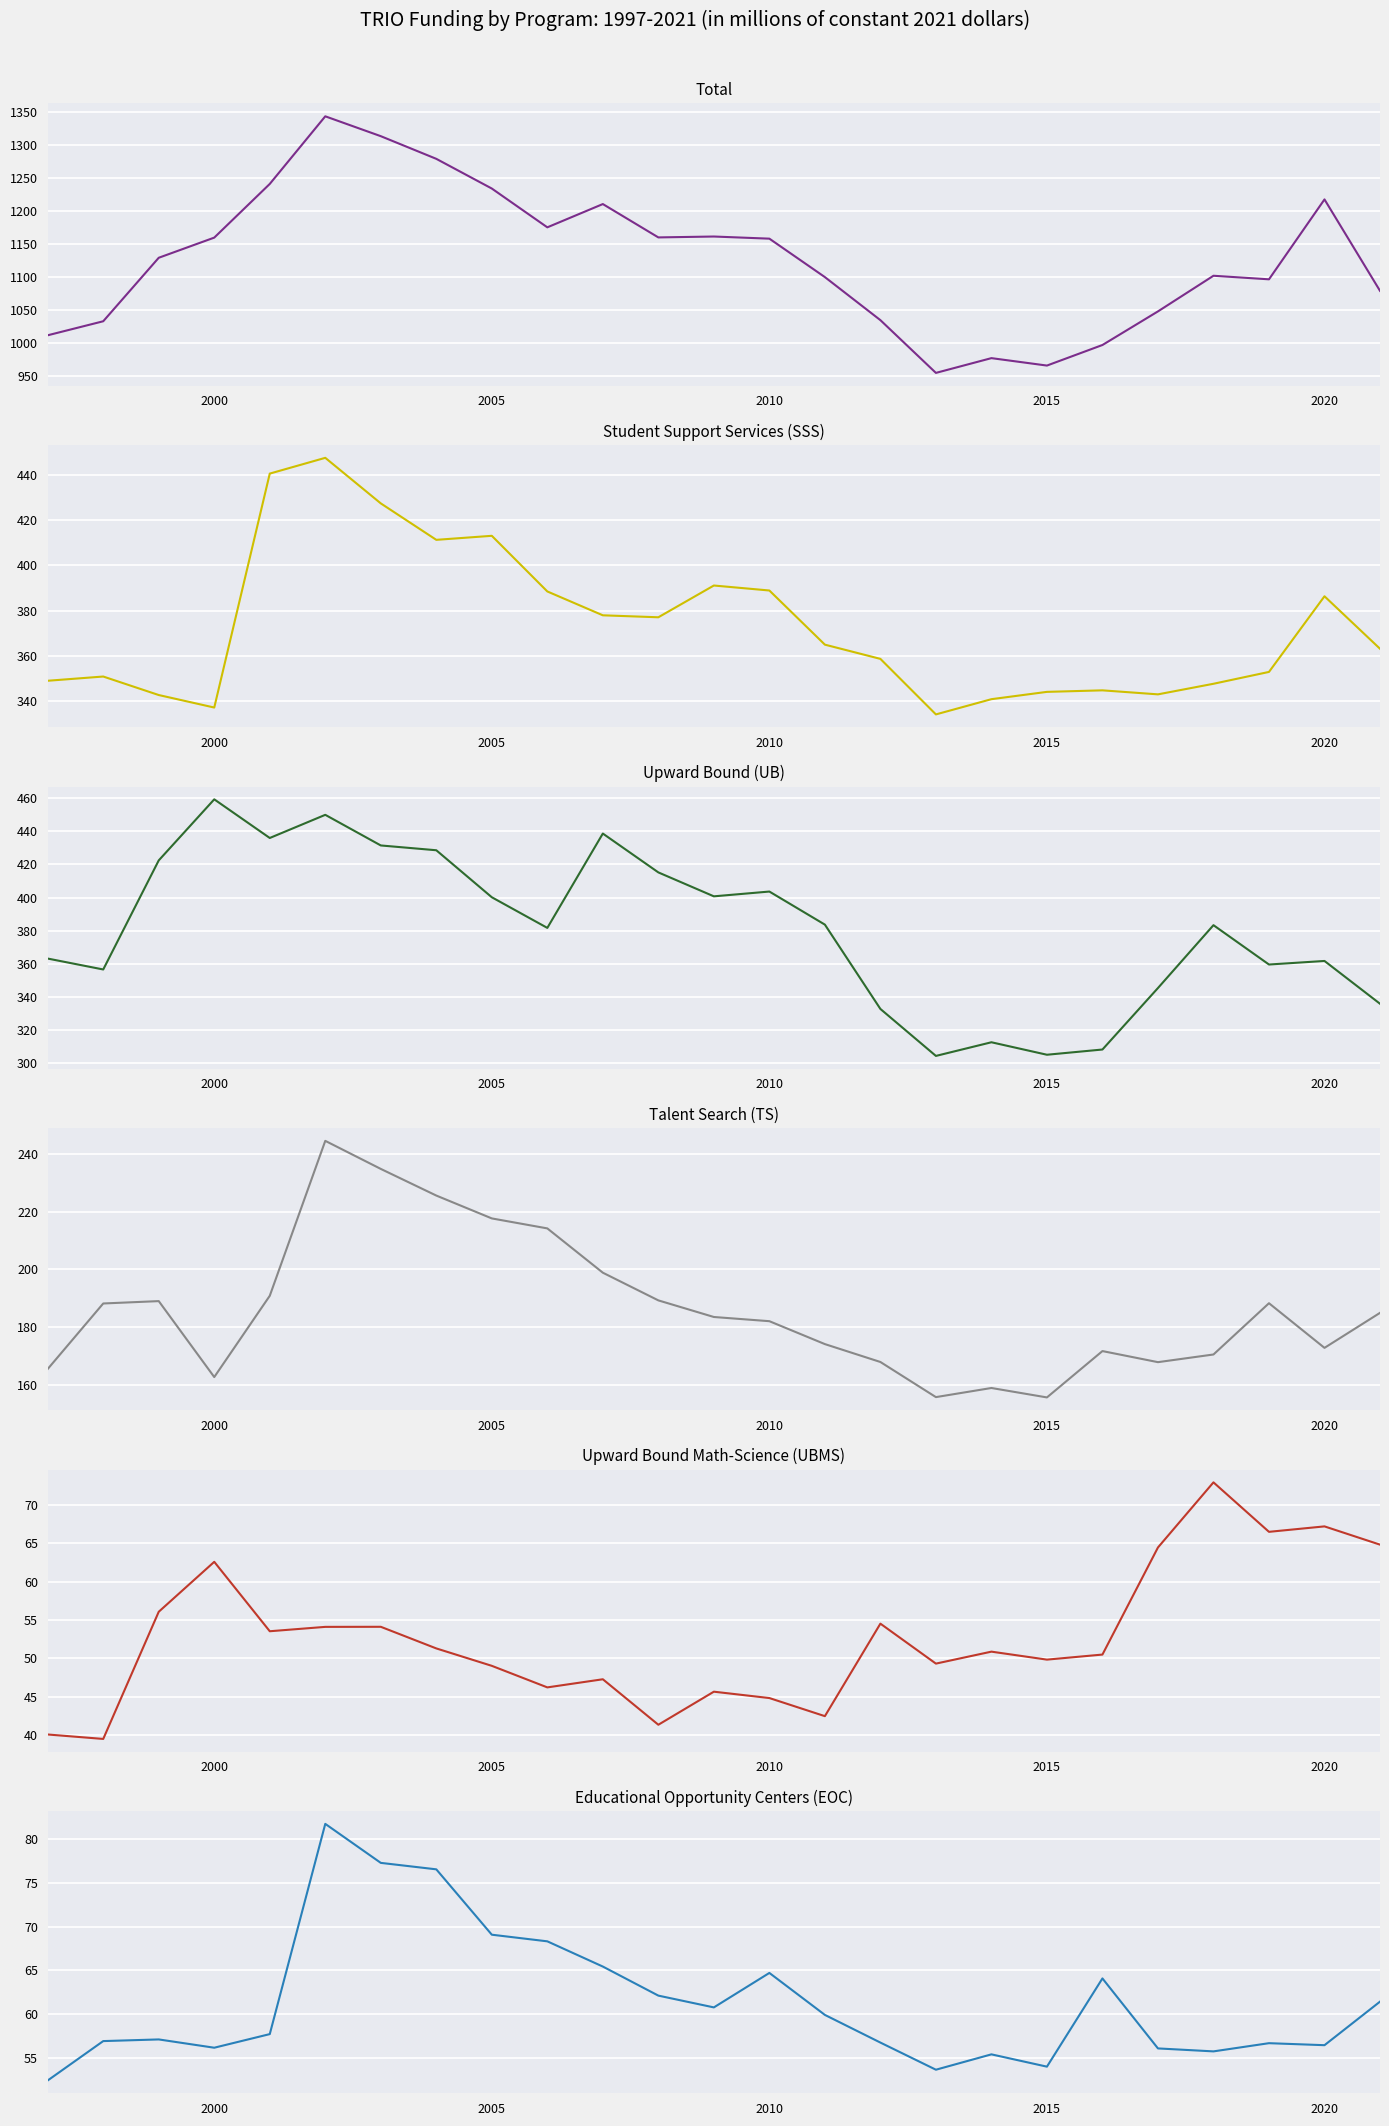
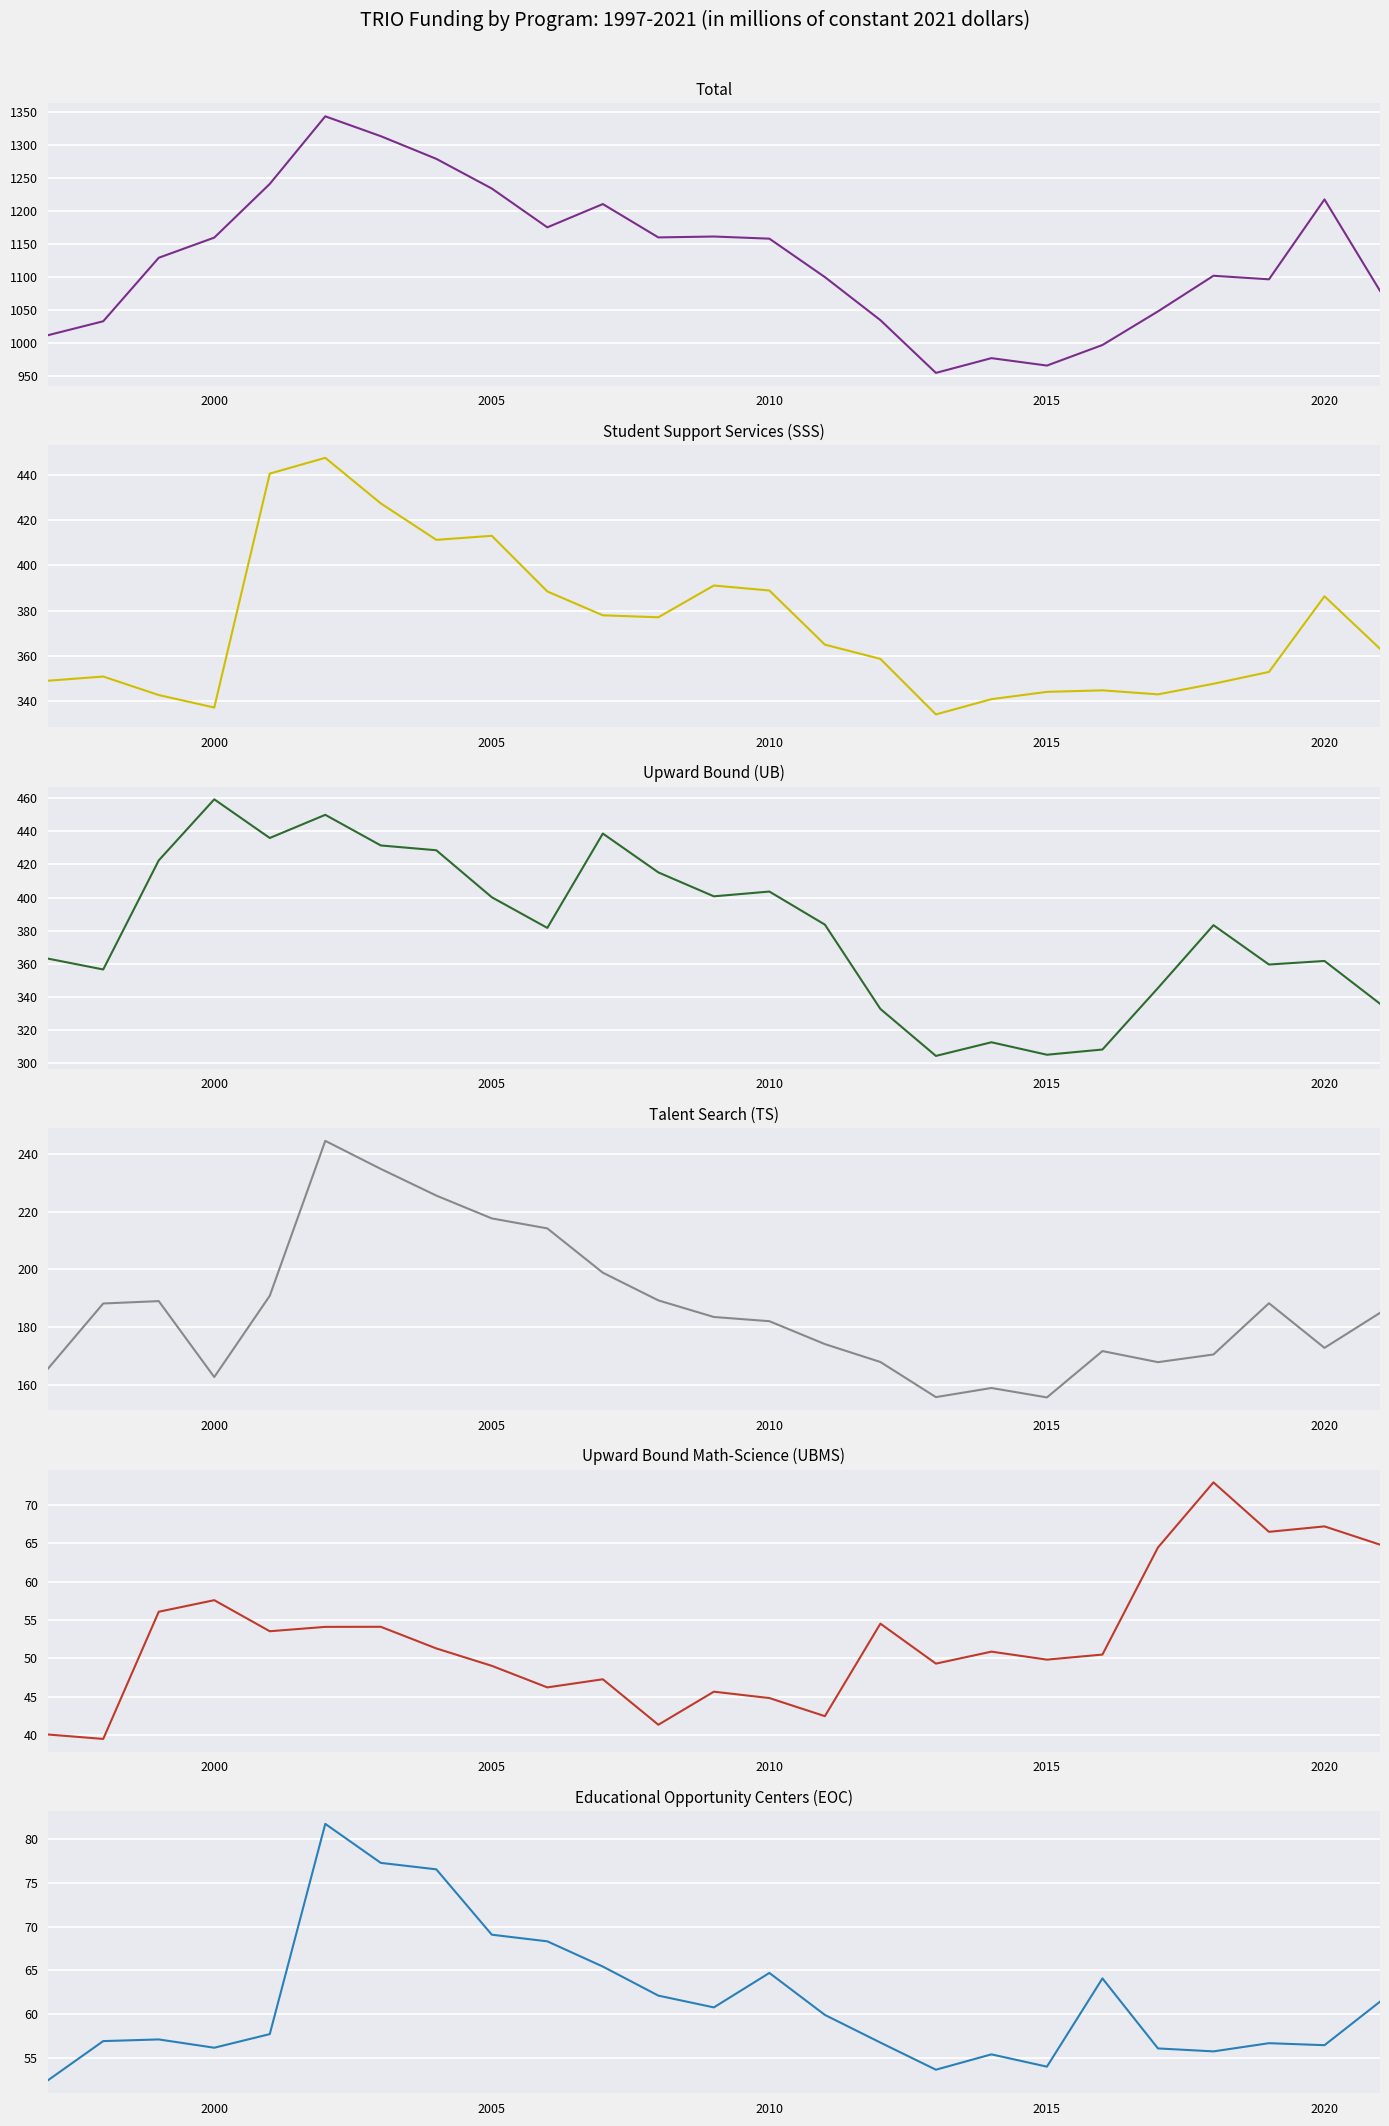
  {
    "Total": {
      "2000": 1160,
      "2005": 1230,
      "2010": 1160,
      "2015": 970,
      "2020": 1220
    },
    "Student Support Services (SSS)": {
      "2000": 337,
      "2005": 413,
      "2010": 389,
      "2015": 344,
      "2020": 386
    },
    "Upward Bound (UB)": {
      "2000": 459,
      "2005": 400,
      "2010": 404,
      "2015": 305,
      "2020": 362
    },
    "Talent Search (TS)": {
      "2000": 163,
      "2005": 218,
      "2010": 182,
      "2015": 156,
      "2020": 173
    },
    "Upward Bound Math-Science (UBMS)": {
-     "2000": 63,
+     "2000": 58,
      "2005": 49,
      "2010": 45,
      "2015": 50,
      "2020": 67
    },
    "Educational Opportunity Centers (EOC)": {
      "2000": 56,
      "2005": 69,
      "2010": 65,
      "2015": 54,
      "2020": 56
    }
  }
